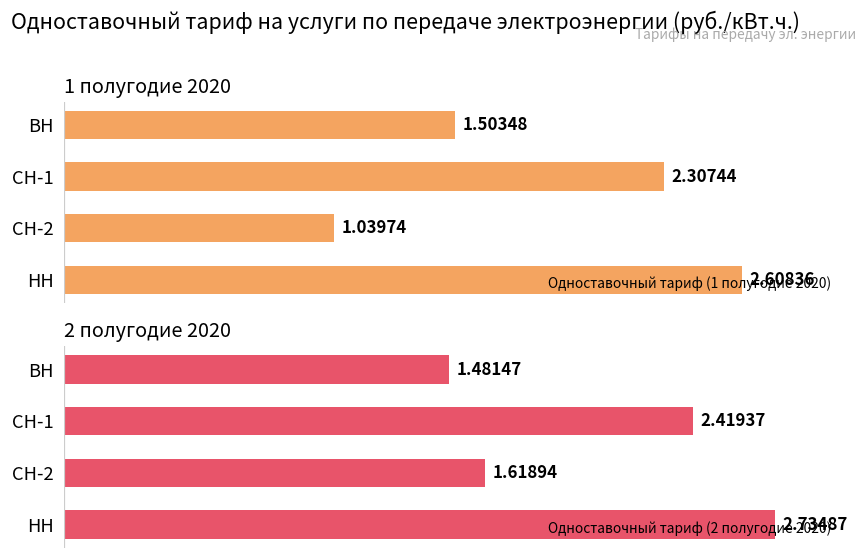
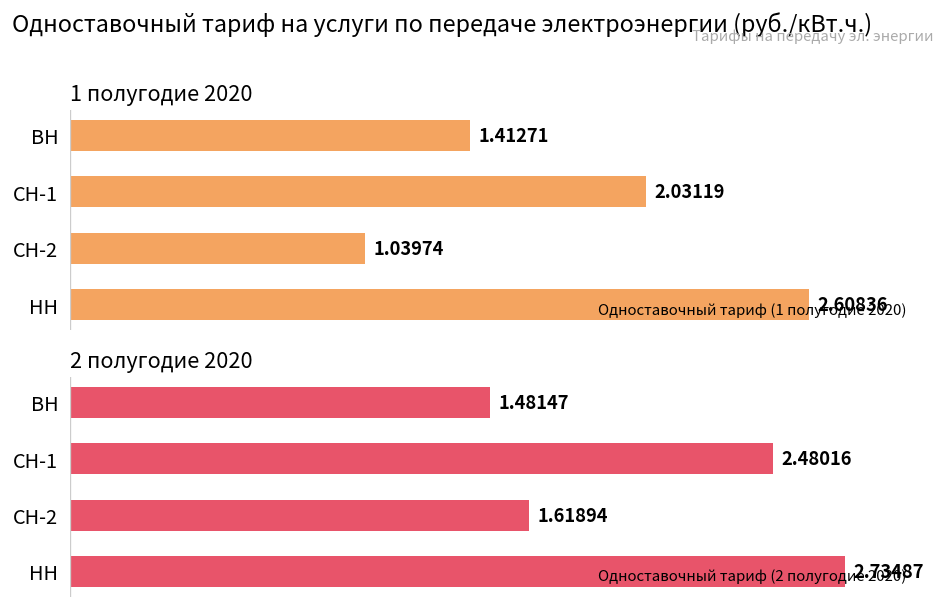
  {
    "1 полугодие 2020": {
-     "ВН": 1.50348,
-     "СН-1": 2.30744,
+     "ВН": 1.41271,
+     "СН-1": 2.03119,
      "СН-2": 1.03974,
      "НН": 2.60836
    },
    "2 полугодие 2020": {
      "ВН": 1.48147,
-     "СН-1": 2.41937,
+     "СН-1": 2.48016,
      "СН-2": 1.61894,
      "НН": 2.73487
    }
  }
